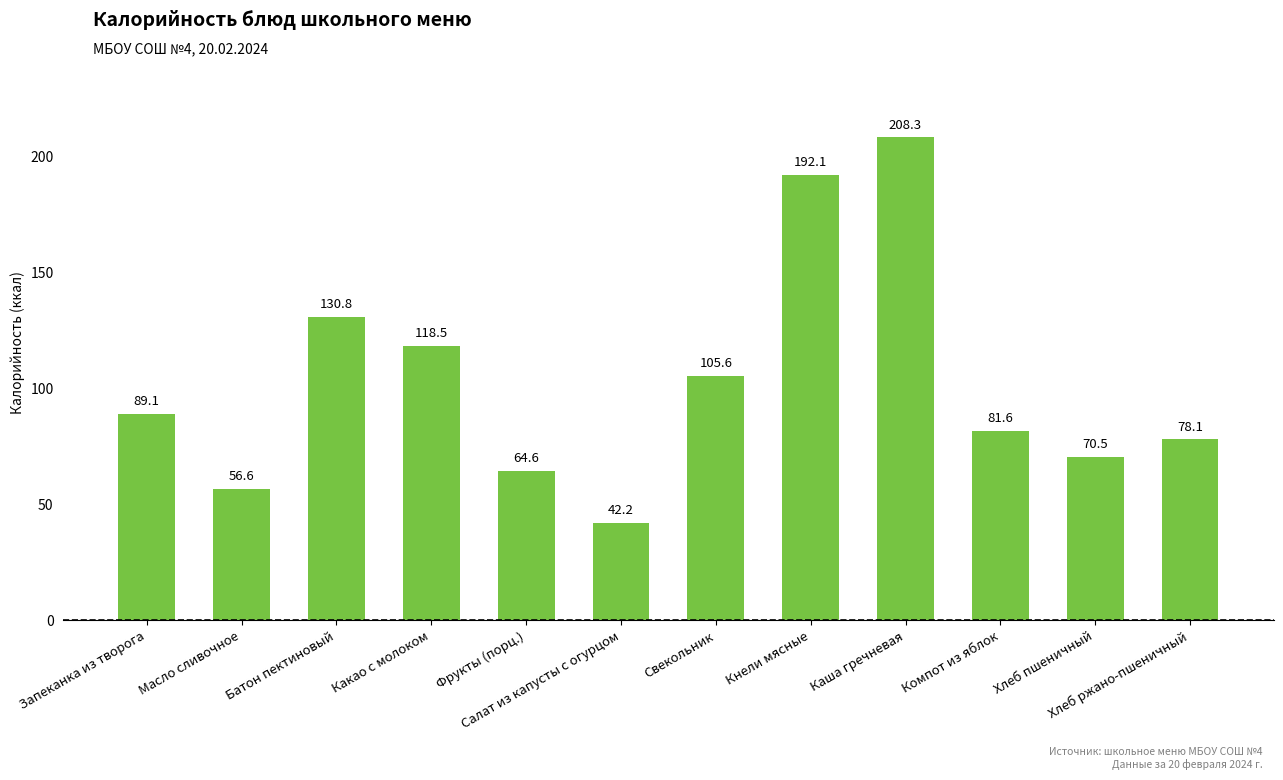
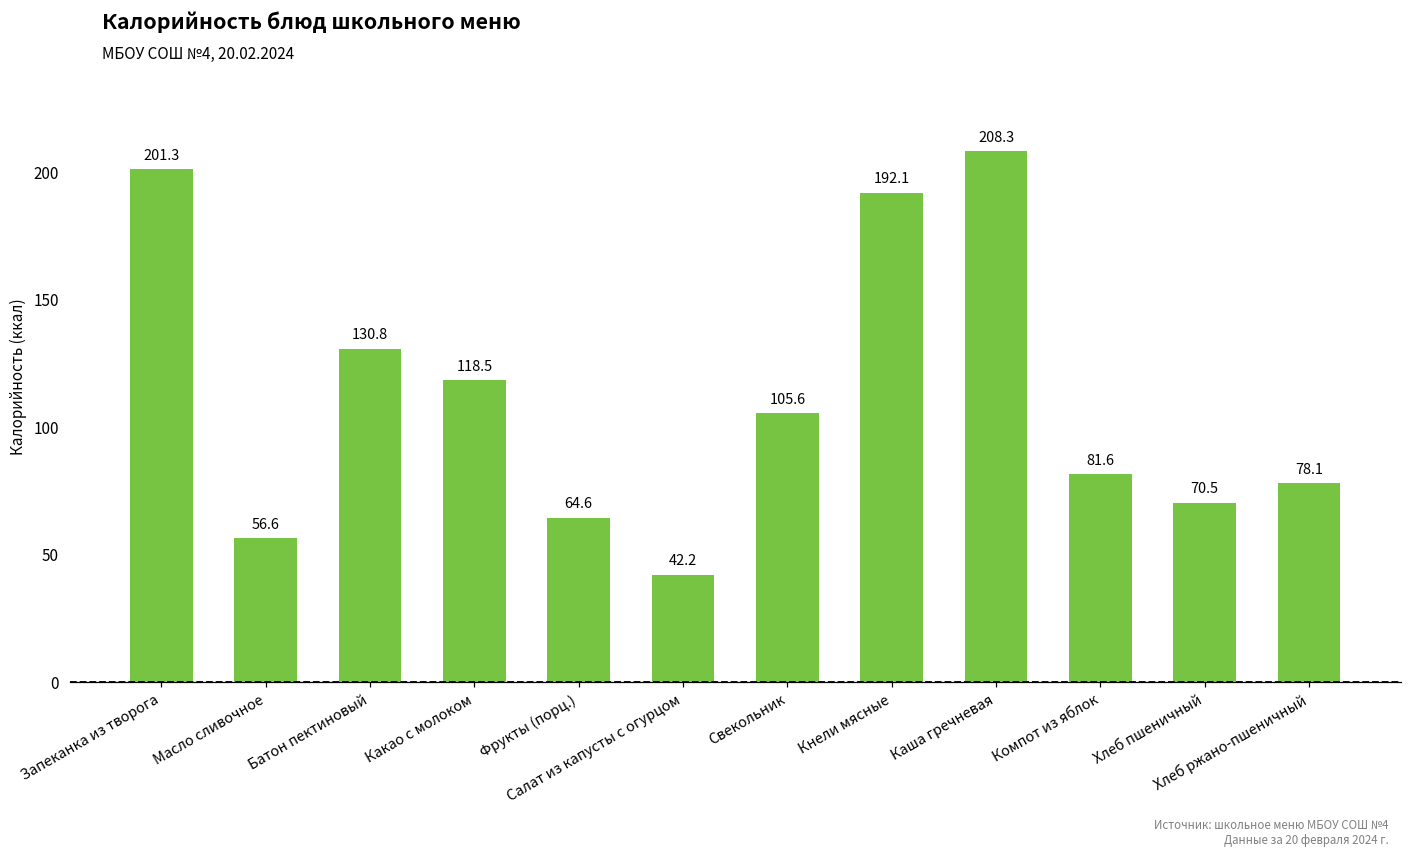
  {
-   "Запеканка из творога": 89.1,
+   "Запеканка из творога": 201.3,
    "Масло сливочное": 56.6,
    "Батон пектиновый": 130.8,
    "Какао с молоком": 118.5,
    "Фрукты (порц.)": 64.6,
    "Салат из капусты с огурцом": 42.2,
    "Свекольник": 105.6,
    "Кнели мясные": 192.1,
    "Каша гречневая": 208.3,
    "Компот из яблок": 81.6,
    "Хлеб пшеничный": 70.5,
    "Хлеб ржано-пшеничный": 78.1
  }
